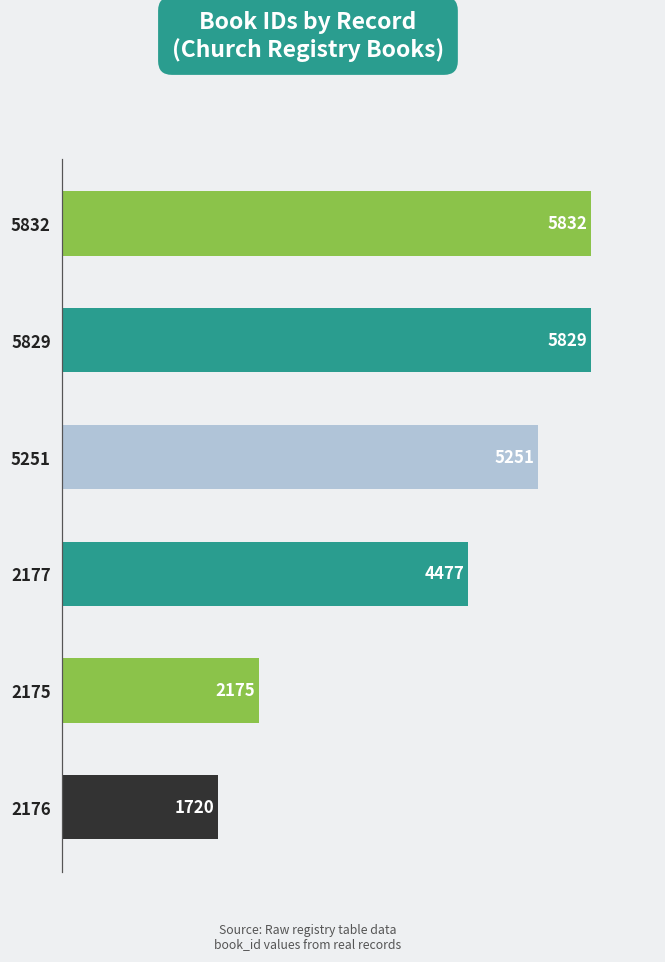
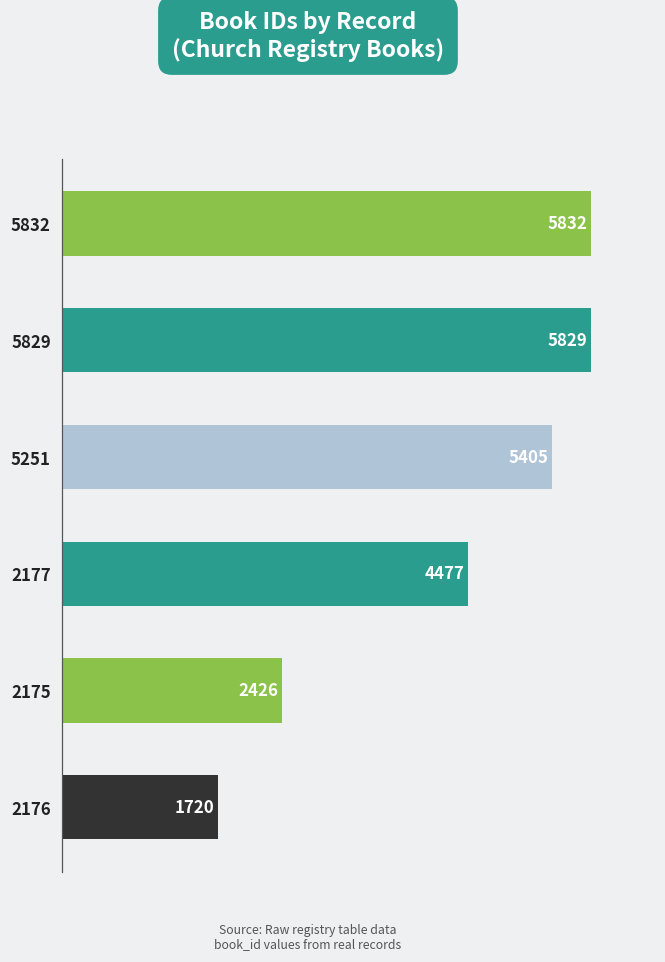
  {
    "5832": 5832,
    "5829": 5829,
-   "5251": 5251,
+   "5251": 5405,
    "2177": 4477,
-   "2175": 2175,
+   "2175": 2426,
    "2176": 1720
  }
